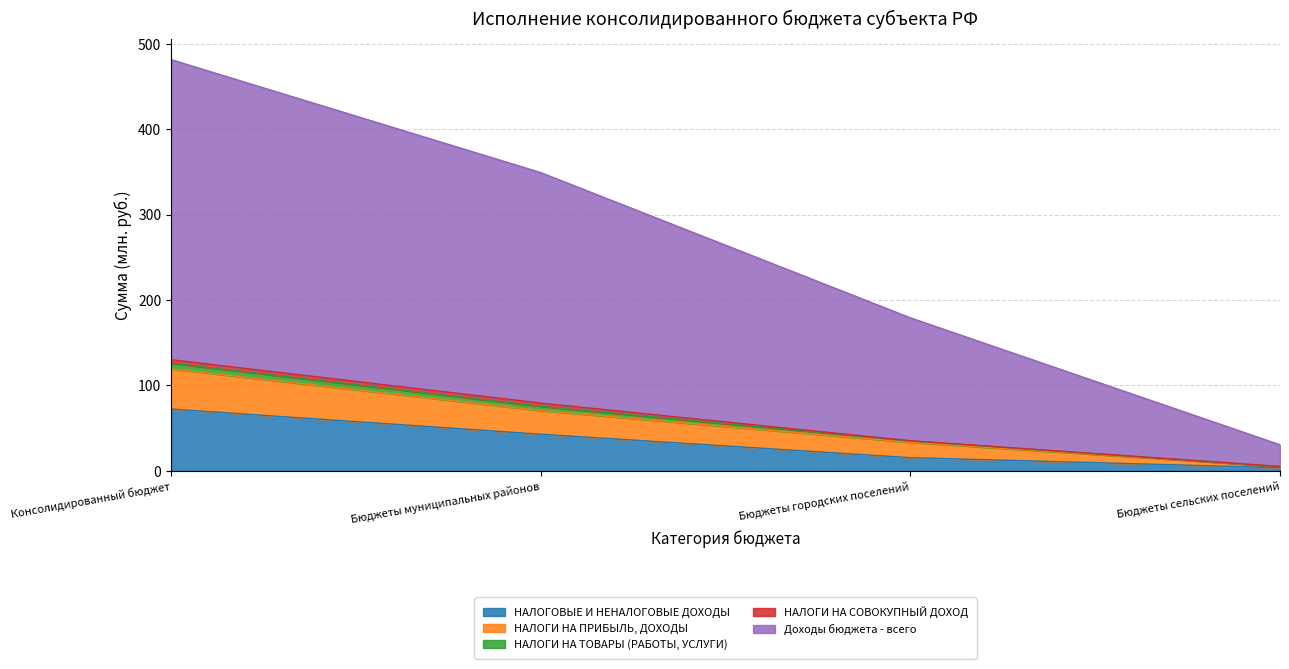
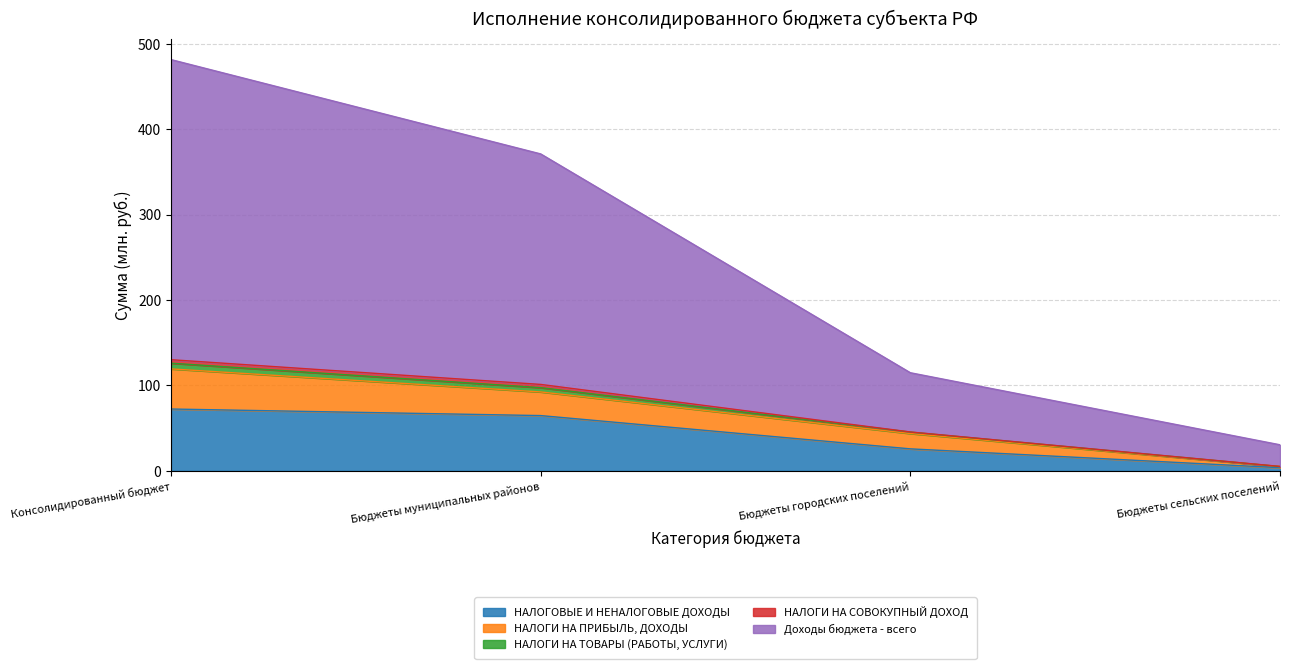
  {
    "НАЛОГОВЫЕ И НЕНАЛОГОВЫЕ ДОХОДЫ": {
      "Консолидированный бюджет": 70,
-     "Бюджеты муниципальных районов": 40,
-     "Бюджеты городских поселений": 20
+     "Бюджеты муниципальных районов": 60,
+     "Бюджеты городских поселений": 30
    },
    "НАЛОГИ НА ПРИБЫЛЬ, ДОХОДЫ": {
      "Консолидированный бюджет": 50,
      "Бюджеты муниципальных районов": 30
    },
    "НАЛОГИ НА ТОВАРЫ (РАБОТЫ, УСЛУГИ)": {
      "Консолидированный бюджет": 10,
      "Бюджеты муниципальных районов": 10
    },
    "НАЛОГИ НА СОВОКУПНЫЙ ДОХОД": {
      "Консолидированный бюджет": 0,
      "Бюджеты муниципальных районов": 0
    },
    "Доходы бюджета - всего": {
      "Консолидированный бюджет": 350,
      "Бюджеты муниципальных районов": 270,
-     "Бюджеты городских поселений": 140,
+     "Бюджеты городских поселений": 70,
      "Бюджеты сельских поселений": 30
    }
  }
